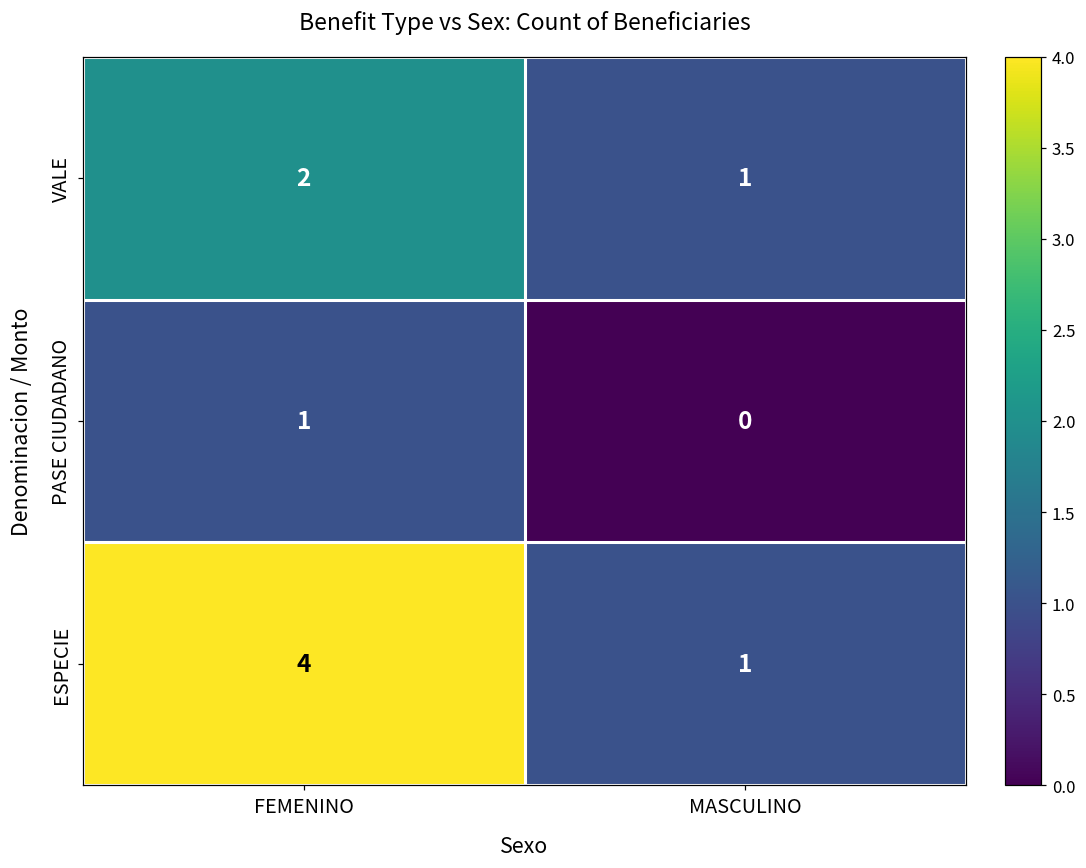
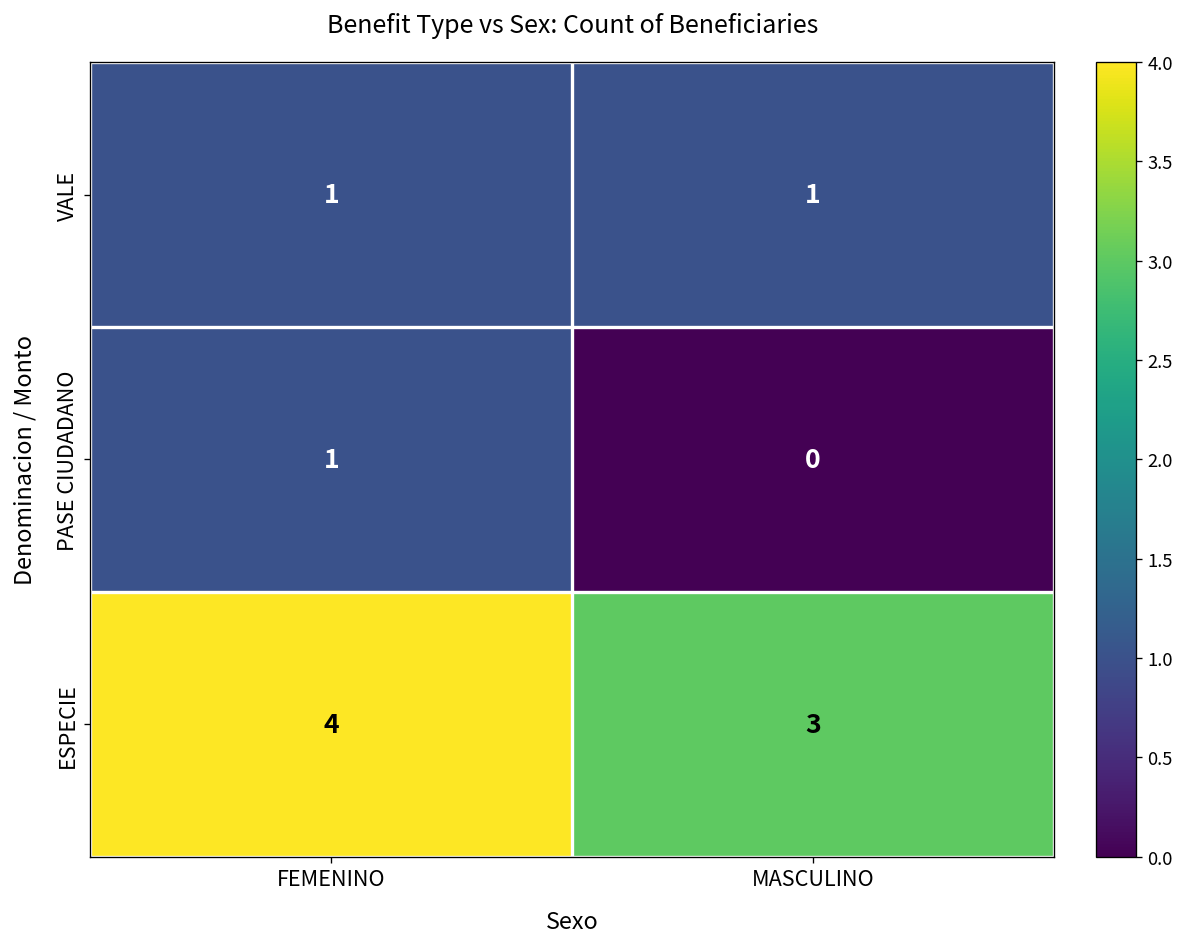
  {
    "VALE": {
-     "FEMENINO": 2,
+     "FEMENINO": 1,
      "MASCULINO": 1
    },
    "PASE CIUDADANO": {
      "FEMENINO": 1,
      "MASCULINO": 0
    },
    "ESPECIE": {
      "FEMENINO": 4,
-     "MASCULINO": 1
+     "MASCULINO": 3
    }
  }
